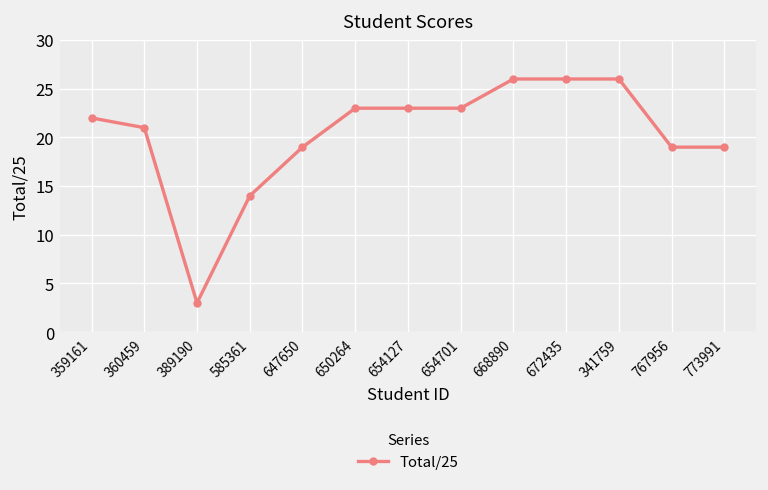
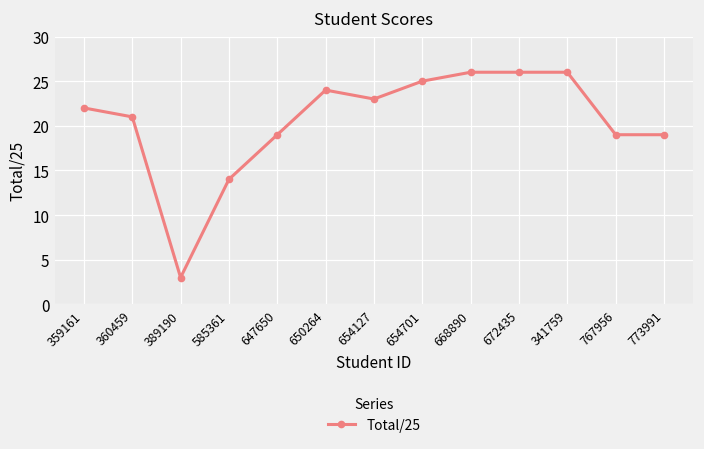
  {
    "359161": 22,
    "360459": 21,
    "389190": 3,
    "585361": 14,
    "647650": 19,
-   "650264": 23,
+   "650264": 24,
    "654127": 23,
-   "654701": 23,
+   "654701": 25,
    "668890": 26,
    "672435": 26,
    "341759": 26,
    "767956": 19,
    "773991": 19
  }
